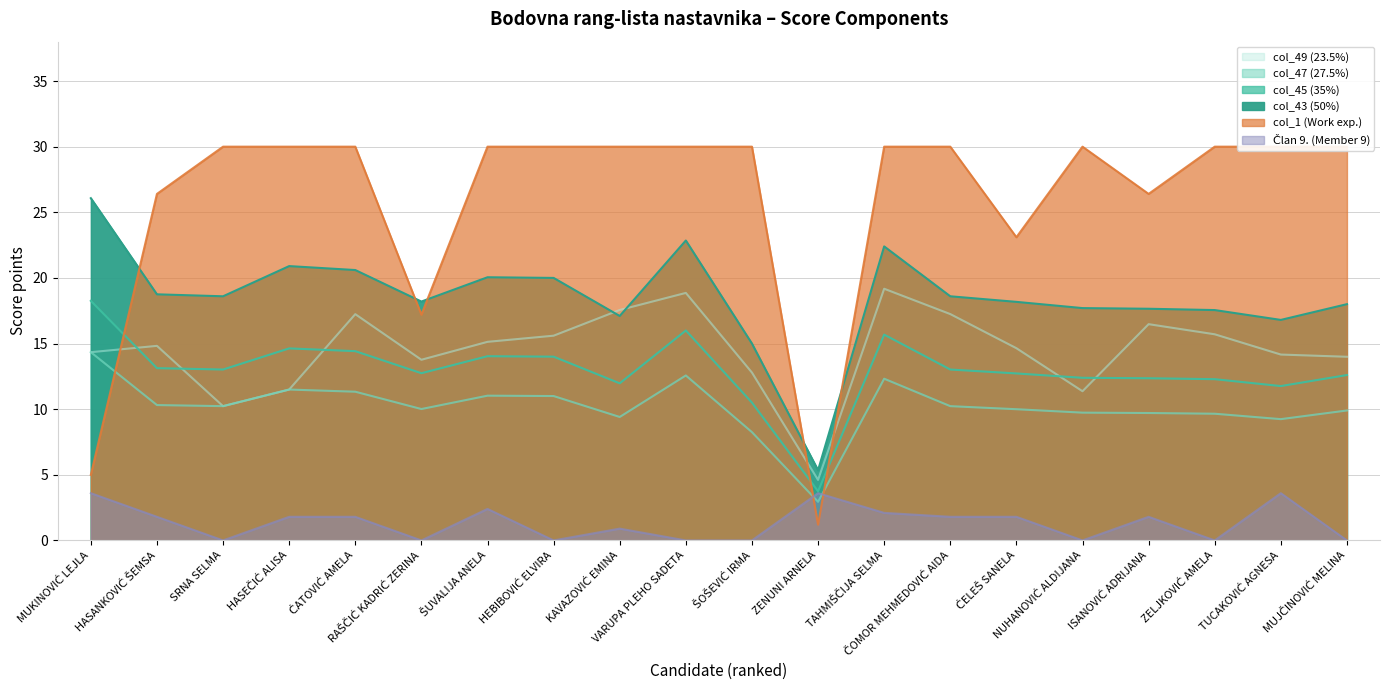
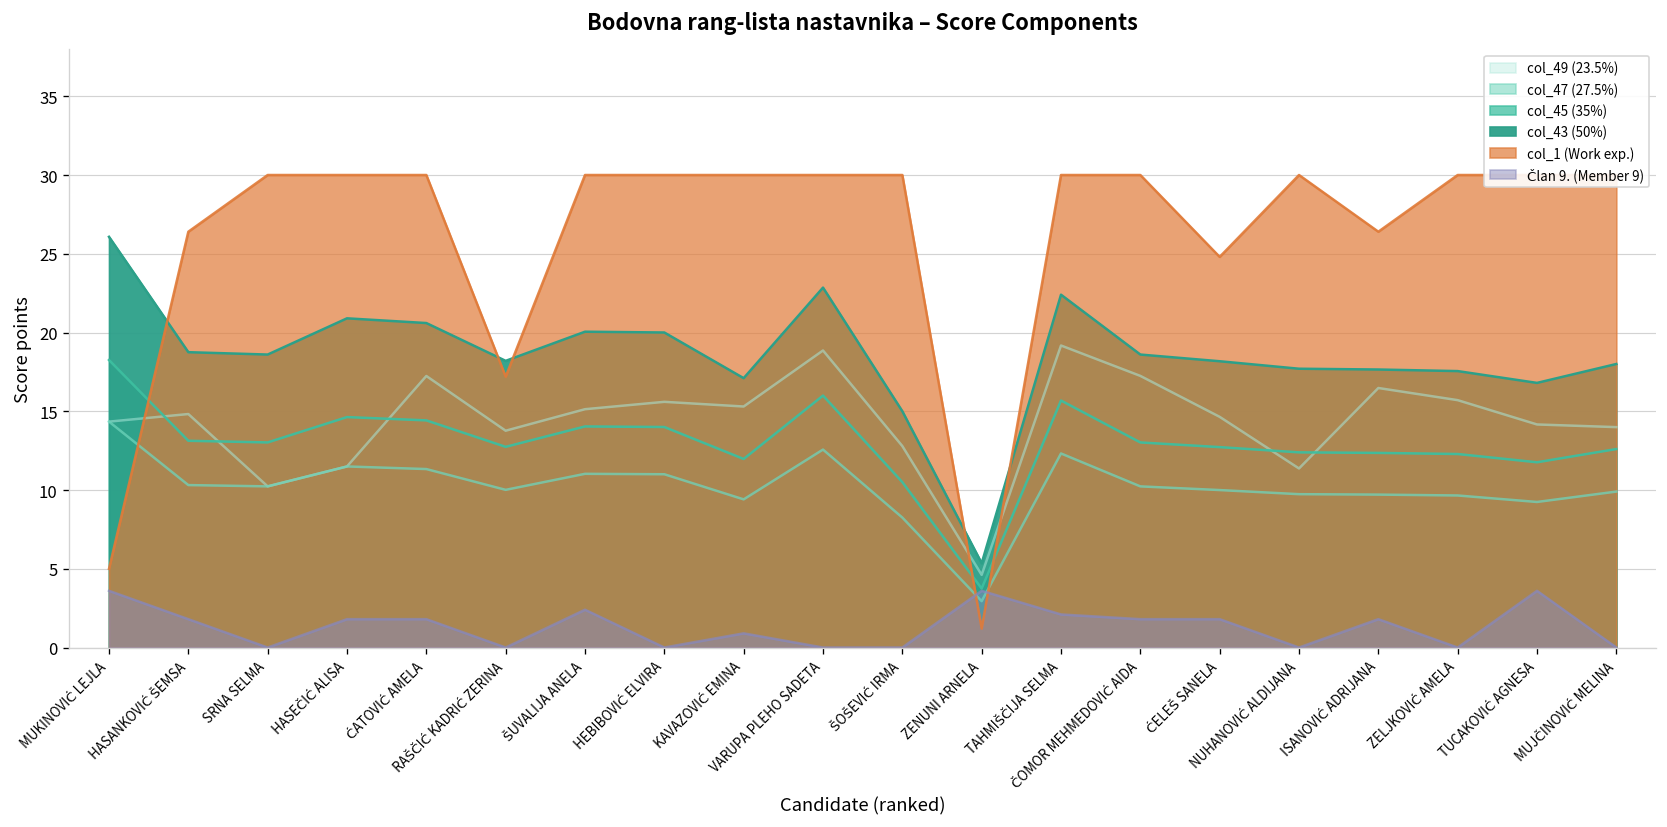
  {
    "col_49 (23.5%)": {
      "HASANKOVIĆ ŠEMSA": 14.8,
      "ĆATOVIĆ AMELA": 17.2,
      "RAŠČIĆ KADRIĆ ZERINA": 13.8,
      "ŠUVALIJA ANELA": 15.1,
      "HEBIBOVIĆ ELVIRA": 15.6,
-     "KAVAZOVIĆ EMINA": 17.6,
+     "KAVAZOVIĆ EMINA": 15.3,
      "VARUPA PLEHO SADETA": 18.9,
      "ŠOŠEVIĆ IRMA": 12.8,
      "ZENUNI ARNELA": 4.6,
      "TAHMIŠČIJA SELMA": 19.2,
      "ČOMOR MEHMEDOVIĆ AIDA": 17.2,
      "ĆELEŠ SANELA": 14.6,
      "NUHANOVIĆ ALDIJANA": 11.4,
      "ISANOVIĆ ADRIJANA": 16.5,
      "ZELJKOVIĆ AMELA": 15.7,
      "TUCAKOVIĆ AGNESA": 14.2,
      "MUJČINOVIĆ MELINA": 14.0
    },
    "col_1 (Work exp.)": {
      "MUKINOVIĆ LEJLA": 5.0,
      "HASANKOVIĆ ŠEMSA": 26.4,
      "SRNA SELMA": 30.0,
      "HASEČIĆ ALISA": 30.0,
      "ĆATOVIĆ AMELA": 30.0,
      "RAŠČIĆ KADRIĆ ZERINA": 17.2,
      "ŠUVALIJA ANELA": 30.0,
      "HEBIBOVIĆ ELVIRA": 30.0,
      "KAVAZOVIĆ EMINA": 30.0,
      "VARUPA PLEHO SADETA": 30.0,
      "ŠOŠEVIĆ IRMA": 30.0,
      "ZENUNI ARNELA": 1.2,
      "TAHMIŠČIJA SELMA": 30.0,
      "ČOMOR MEHMEDOVIĆ AIDA": 30.0,
-     "ĆELEŠ SANELA": 23.1,
+     "ĆELEŠ SANELA": 24.8,
      "NUHANOVIĆ ALDIJANA": 30.0,
      "ISANOVIĆ ADRIJANA": 26.4,
      "ZELJKOVIĆ AMELA": 30.0
    },
    "Član 9. (Member 9)": {
      "MUKINOVIĆ LEJLA": 3.6,
      "HASANKOVIĆ ŠEMSA": 1.8,
      "SRNA SELMA": 0.0,
      "HASEČIĆ ALISA": 1.8,
      "ĆATOVIĆ AMELA": 1.8,
      "RAŠČIĆ KADRIĆ ZERINA": 0.0,
      "ŠUVALIJA ANELA": 2.4,
      "HEBIBOVIĆ ELVIRA": 0.0,
      "KAVAZOVIĆ EMINA": 0.9,
      "VARUPA PLEHO SADETA": 0.0,
      "ŠOŠEVIĆ IRMA": 0.0,
      "TAHMIŠČIJA SELMA": 2.1,
      "ČOMOR MEHMEDOVIĆ AIDA": 1.8,
      "ĆELEŠ SANELA": 1.8,
      "NUHANOVIĆ ALDIJANA": 0.0,
      "ISANOVIĆ ADRIJANA": 1.8,
      "ZELJKOVIĆ AMELA": 0.0,
      "TUCAKOVIĆ AGNESA": 3.6,
      "MUJČINOVIĆ MELINA": 0.0
    }
  }
